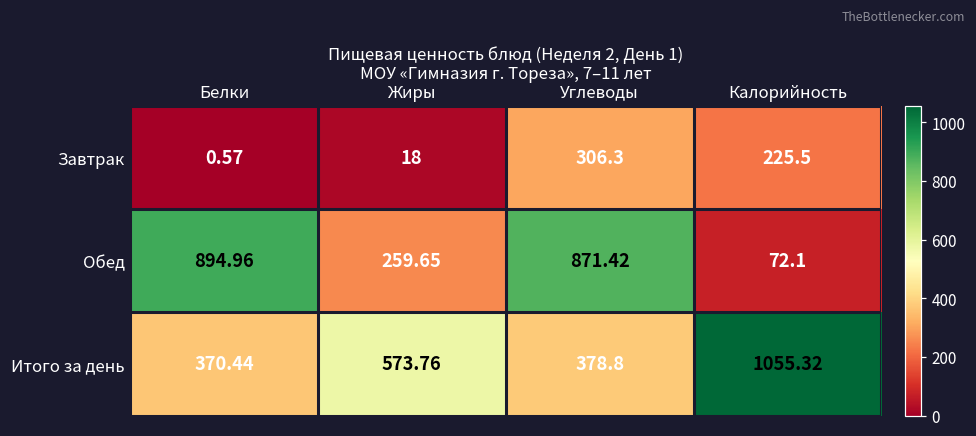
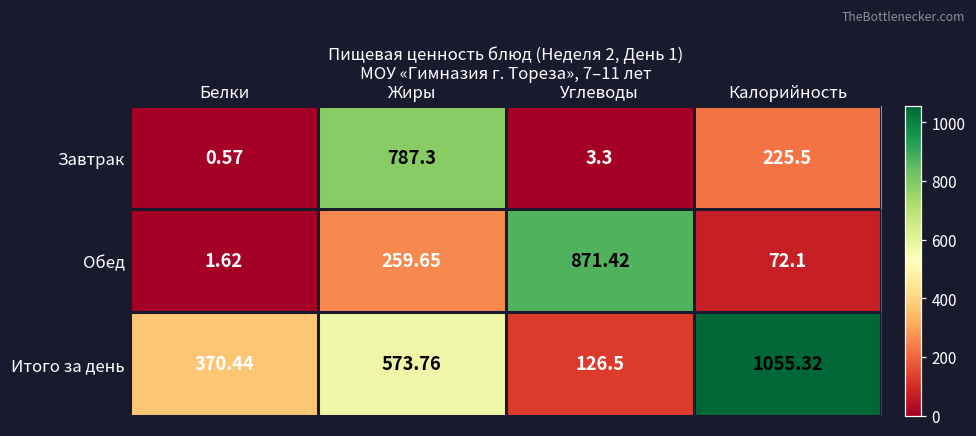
  {
    "Завтрак": {
      "Белки": 0.57,
-     "Жиры": 18,
-     "Углеводы": 306.3,
+     "Жиры": 787.3,
+     "Углеводы": 3.3,
      "Калорийность": 225.5
    },
    "Обед": {
-     "Белки": 894.96,
+     "Белки": 1.62,
      "Жиры": 259.65,
      "Углеводы": 871.42,
      "Калорийность": 72.1
    },
    "Итого за день": {
      "Белки": 370.44,
      "Жиры": 573.76,
-     "Углеводы": 378.8,
+     "Углеводы": 126.5,
      "Калорийность": 1055.32
    }
  }
